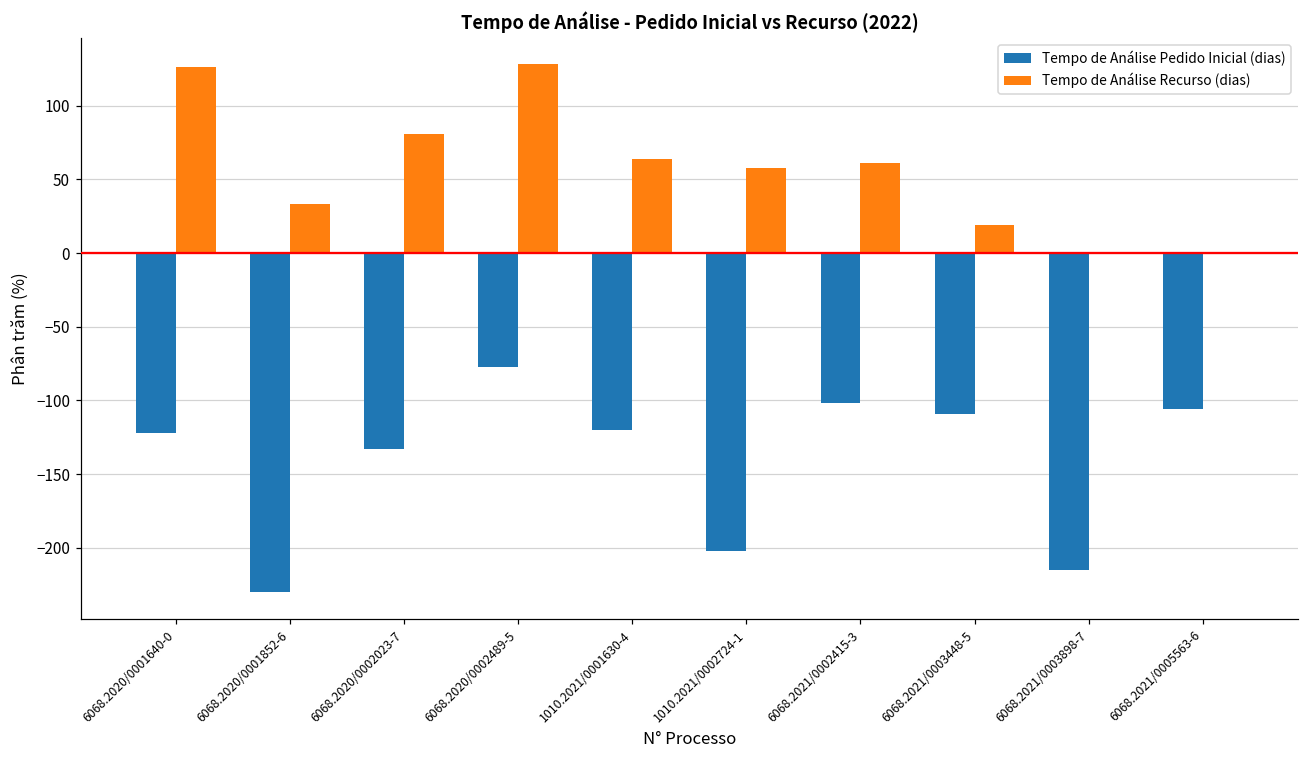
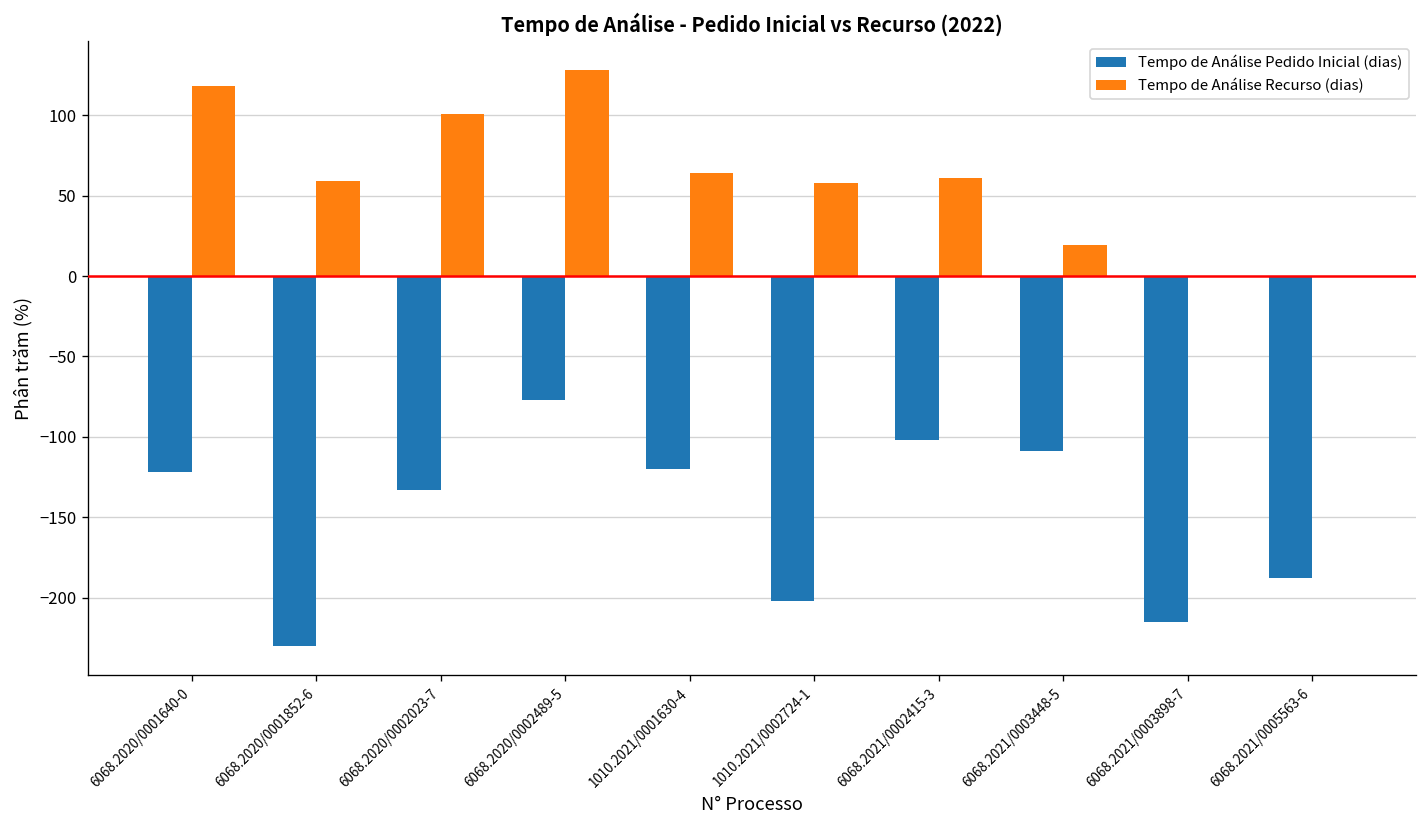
  {
    "Tempo de Análise Pedido Inicial (dias)": {
      "6068.2020/0001640-0": -122,
      "6068.2020/0001852-6": -230,
      "6068.2020/0002023-7": -133,
      "6068.2020/0002489-5": -77,
      "1010.2021/0001630-4": -120,
      "1010.2021/0002724-1": -202,
      "6068.2021/0002415-3": -102,
      "6068.2021/0003448-5": -109,
      "6068.2021/0003898-7": -215,
-     "6068.2021/0005563-6": -106
+     "6068.2021/0005563-6": -188
    },
    "Tempo de Análise Recurso (dias)": {
-     "6068.2020/0001640-0": 126,
-     "6068.2020/0001852-6": 33,
-     "6068.2020/0002023-7": 81,
+     "6068.2020/0001640-0": 118,
+     "6068.2020/0001852-6": 59,
+     "6068.2020/0002023-7": 101,
      "6068.2020/0002489-5": 128,
      "1010.2021/0001630-4": 64,
      "1010.2021/0002724-1": 58,
      "6068.2021/0002415-3": 61,
      "6068.2021/0003448-5": 19,
      "6068.2021/0003898-7": 0,
      "6068.2021/0005563-6": 0
    }
  }
